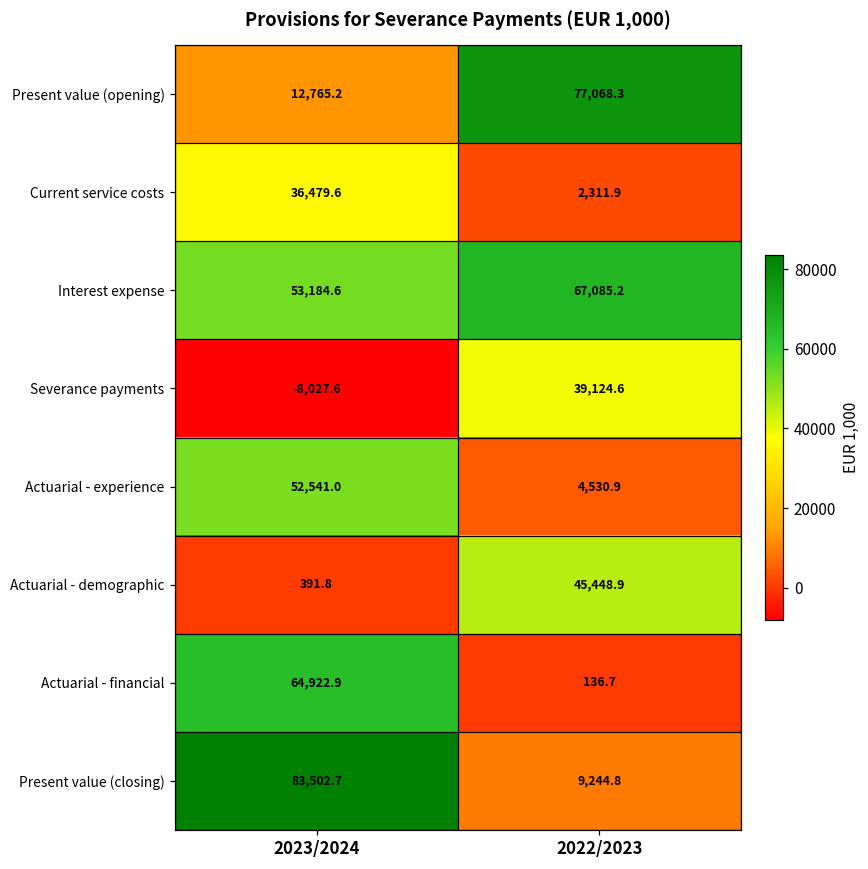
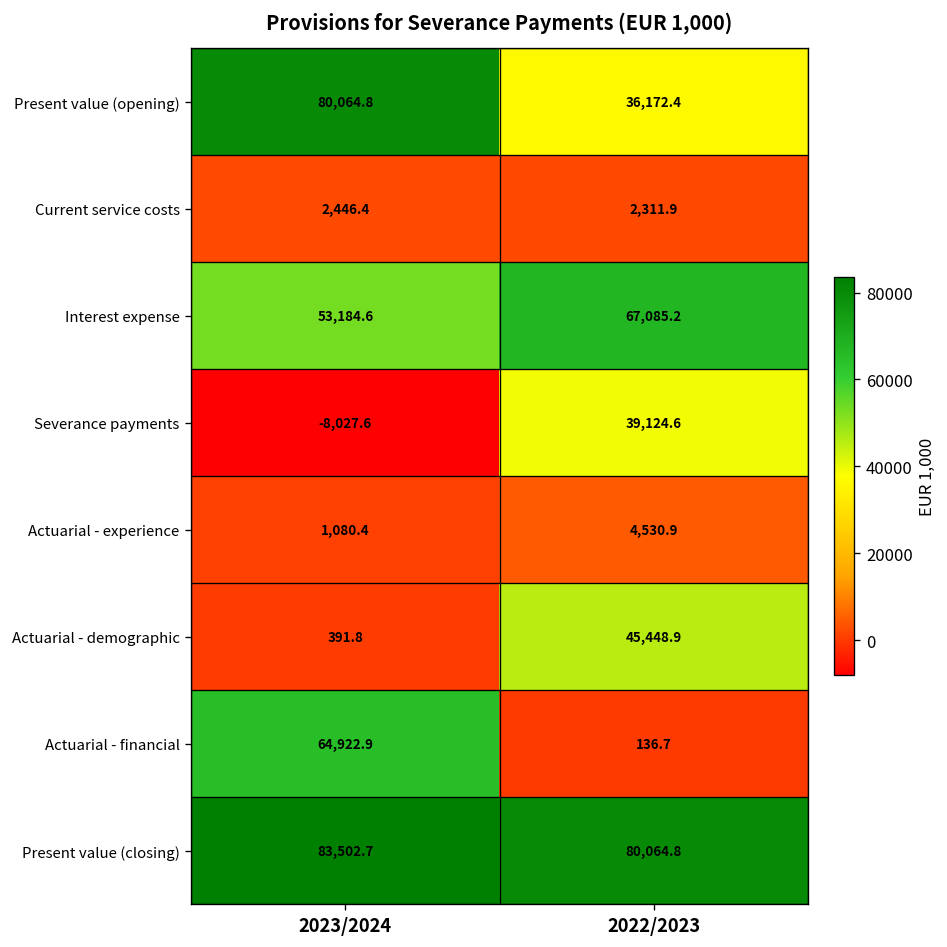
  {
    "Present value (opening)": {
-     "2023/2024": "12,765.2",
-     "2022/2023": "77,068.3"
+     "2023/2024": "80,064.8",
+     "2022/2023": "36,172.4"
    },
    "Current service costs": {
-     "2023/2024": "36,479.6",
+     "2023/2024": "2,446.4",
      "2022/2023": "2,311.9"
    },
    "Interest expense": {
      "2023/2024": "53,184.6",
      "2022/2023": "67,085.2"
    },
    "Severance payments": {
      "2023/2024": "-8,027.6",
      "2022/2023": "39,124.6"
    },
    "Actuarial - experience": {
-     "2023/2024": "52,541.0",
+     "2023/2024": "1,080.4",
      "2022/2023": "4,530.9"
    },
    "Actuarial - demographic": {
      "2023/2024": "391.8",
      "2022/2023": "45,448.9"
    },
    "Actuarial - financial": {
      "2023/2024": "64,922.9",
      "2022/2023": "136.7"
    },
    "Present value (closing)": {
      "2023/2024": "83,502.7",
-     "2022/2023": "9,244.8"
+     "2022/2023": "80,064.8"
    }
  }
